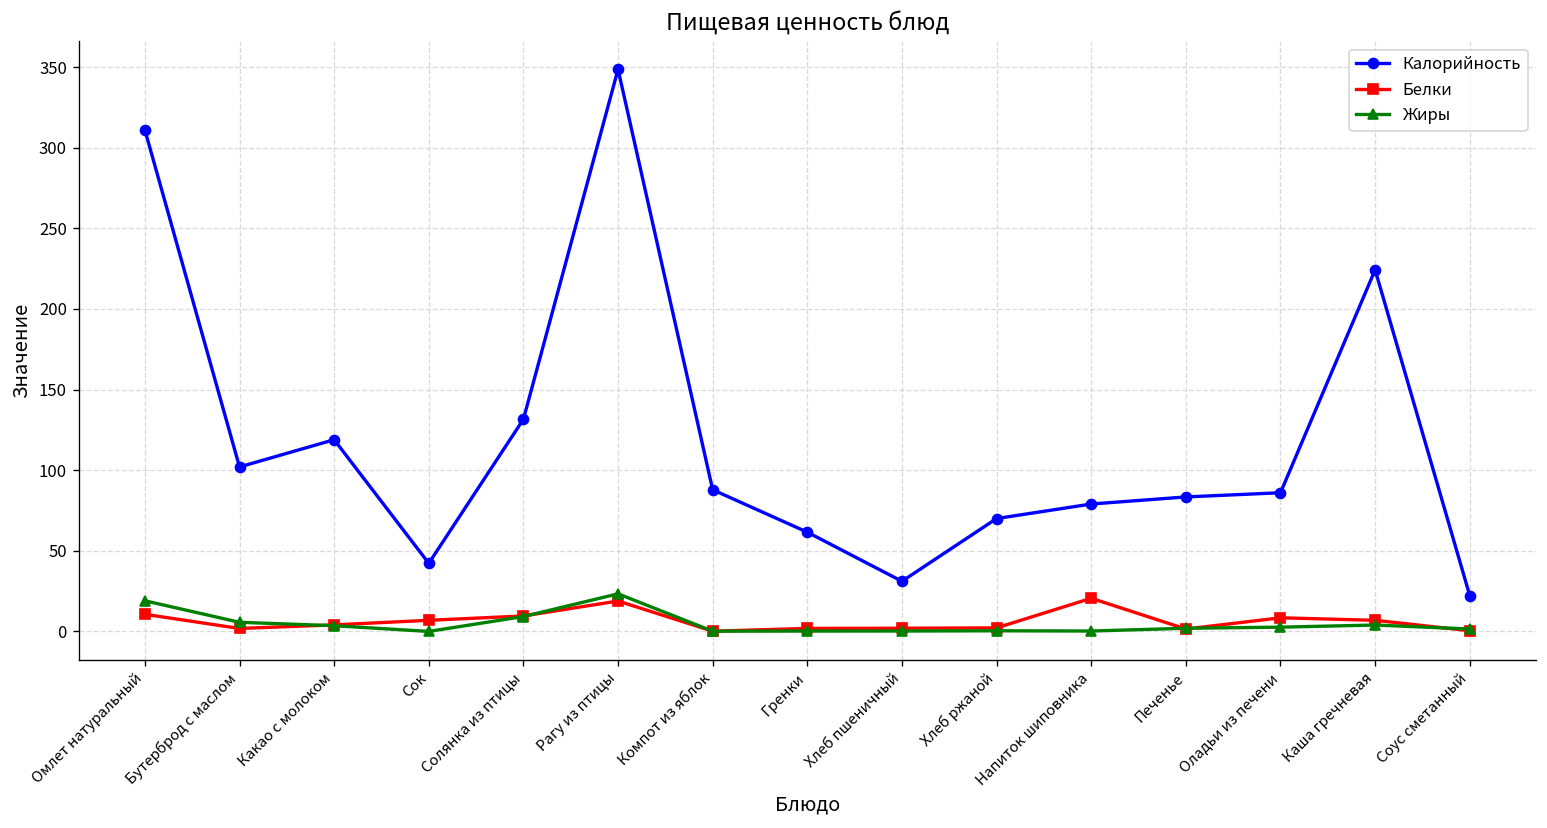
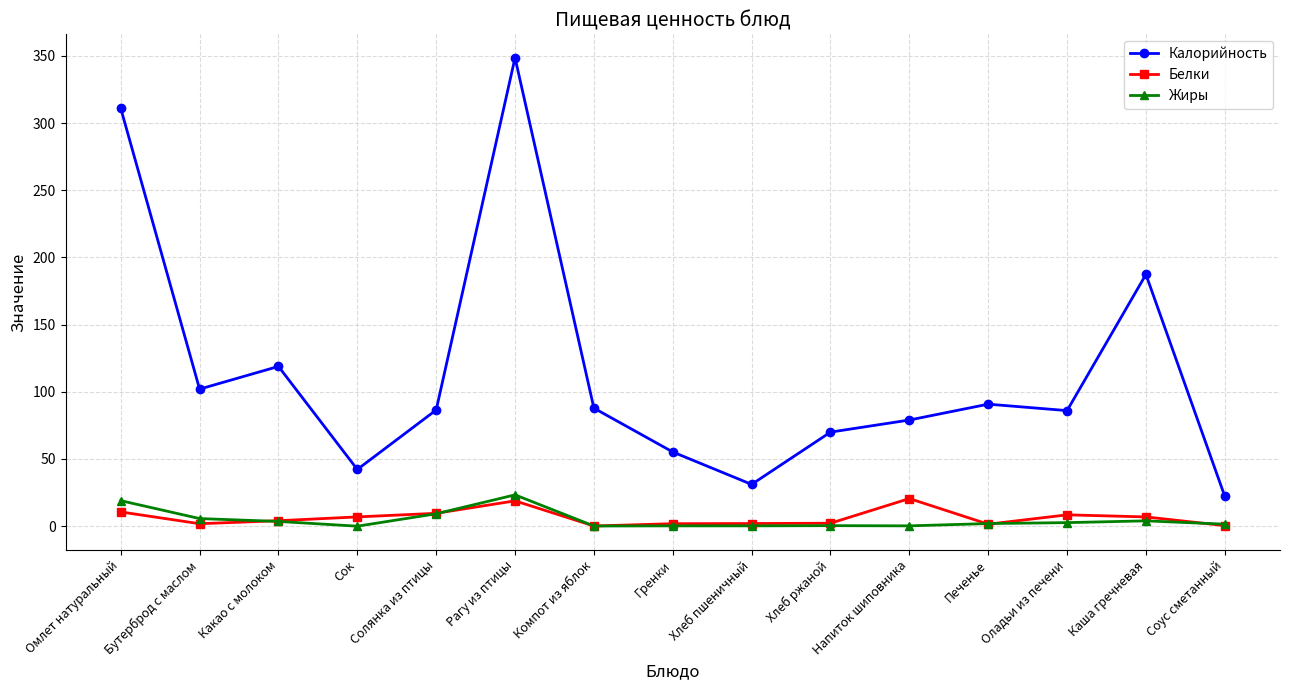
  {
    "Калорийность": {
      "Омлет натуральный": 311,
      "Бутерброд с маслом": 102,
      "Какао с молоком": 119,
      "Сок": 42,
-     "Солянка из птицы": 132,
+     "Солянка из птицы": 86,
      "Рагу из птицы": 349,
      "Компот из яблок": 88,
-     "Гренки": 62,
+     "Гренки": 55,
      "Хлеб пшеничный": 31,
      "Хлеб ржаной": 70,
      "Напиток шиповника": 79,
-     "Печенье": 83,
+     "Печенье": 91,
      "Оладьи из печени": 86,
-     "Каша гречневая": 224,
+     "Каша гречневая": 187,
      "Соус сметанный": 22
    },
    "Белки": {
      "Омлет натуральный": 11,
      "Бутерброд с маслом": 2,
      "Сок": 7,
      "Рагу из птицы": 19,
      "Напиток шиповника": 21,
      "Оладьи из печени": 8,
      "Каша гречневая": 7
    },
    "Жиры": {
      "Омлет натуральный": 19,
      "Бутерброд с маслом": 6,
      "Сок": 0,
      "Рагу из птицы": 23,
      "Напиток шиповника": 0,
      "Оладьи из печени": 3,
      "Каша гречневая": 4
    }
  }
